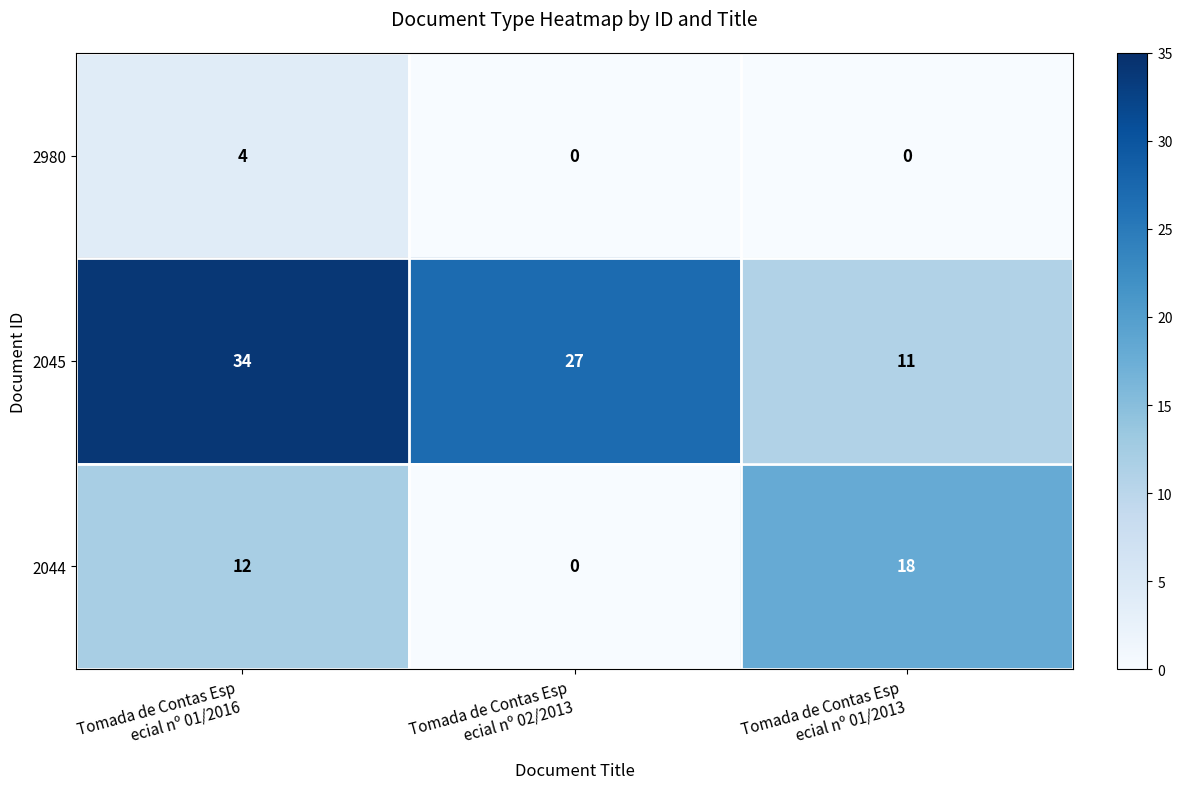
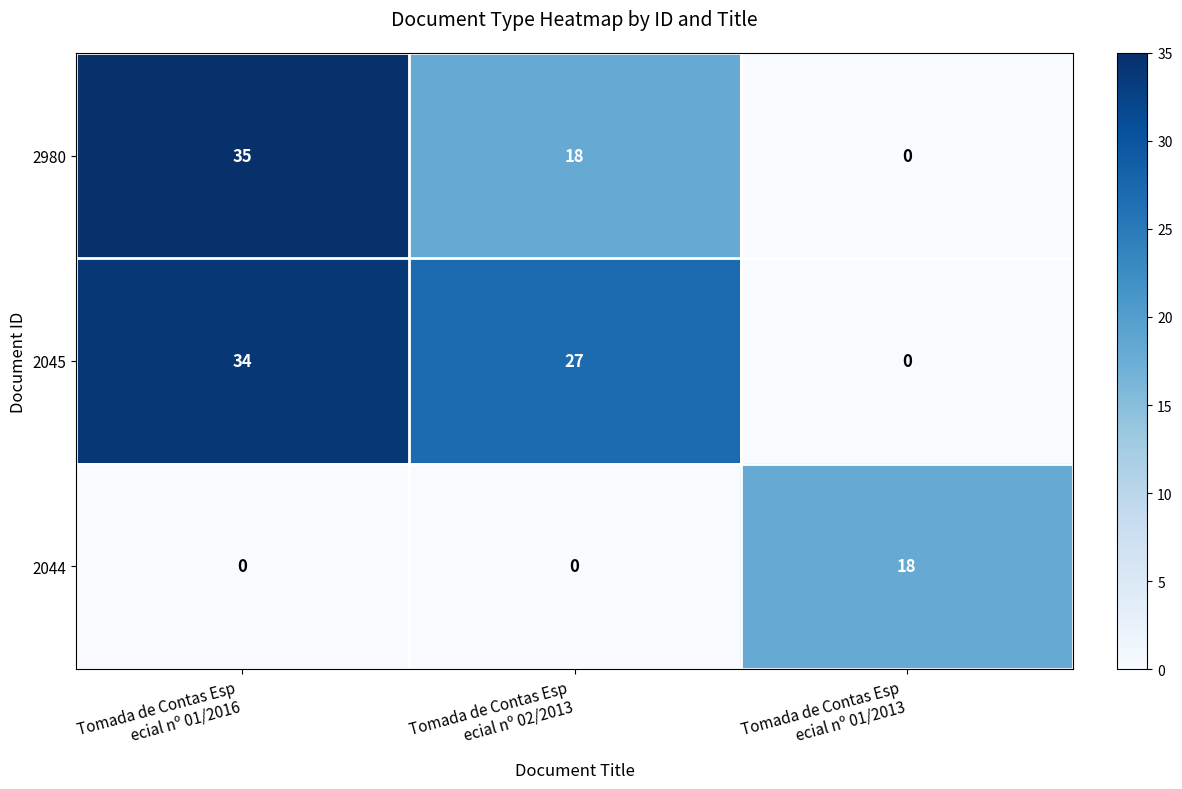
  {
    "2980": {
-     "Tomada de Contas Esp ecial nº 01/2016": 4,
-     "Tomada de Contas Esp ecial nº 02/2013": 0,
+     "Tomada de Contas Esp ecial nº 01/2016": 35,
+     "Tomada de Contas Esp ecial nº 02/2013": 18,
      "Tomada de Contas Esp ecial nº 01/2013": 0
    },
    "2045": {
      "Tomada de Contas Esp ecial nº 01/2016": 34,
      "Tomada de Contas Esp ecial nº 02/2013": 27,
-     "Tomada de Contas Esp ecial nº 01/2013": 11
+     "Tomada de Contas Esp ecial nº 01/2013": 0
    },
    "2044": {
-     "Tomada de Contas Esp ecial nº 01/2016": 12,
+     "Tomada de Contas Esp ecial nº 01/2016": 0,
      "Tomada de Contas Esp ecial nº 02/2013": 0,
      "Tomada de Contas Esp ecial nº 01/2013": 18
    }
  }
